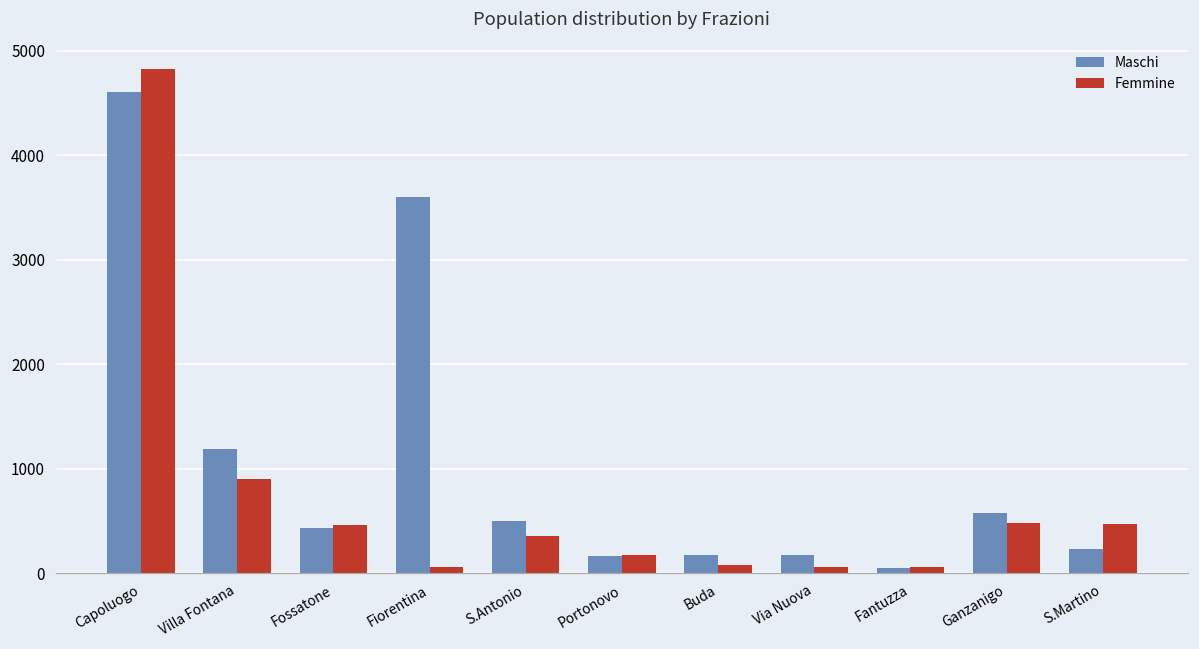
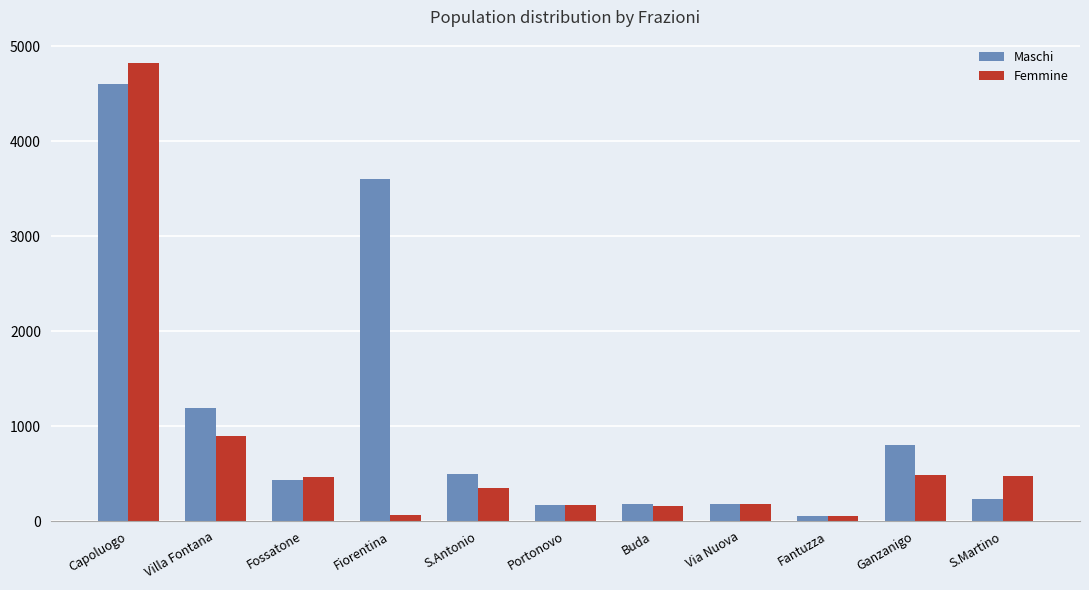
  {
    "Maschi": {
      "Capoluogo": 4600,
      "Villa Fontana": 1200,
      "Fossatone": 400,
      "Fiorentina": 3600,
      "S.Antonio": 500,
      "Portonovo": 200,
      "Buda": 200,
      "Via Nuova": 200,
      "Fantuzza": 100,
-     "Ganzanigo": 600,
+     "Ganzanigo": 800,
      "S.Martino": 200
    },
    "Femmine": {
      "Capoluogo": 4800,
      "Villa Fontana": 900,
      "Fossatone": 500,
      "Fiorentina": 100,
      "S.Antonio": 400,
      "Portonovo": 200,
-     "Buda": 100,
-     "Via Nuova": 100,
+     "Buda": 200,
+     "Via Nuova": 200,
      "Fantuzza": 100,
      "Ganzanigo": 500,
      "S.Martino": 500
    }
  }
